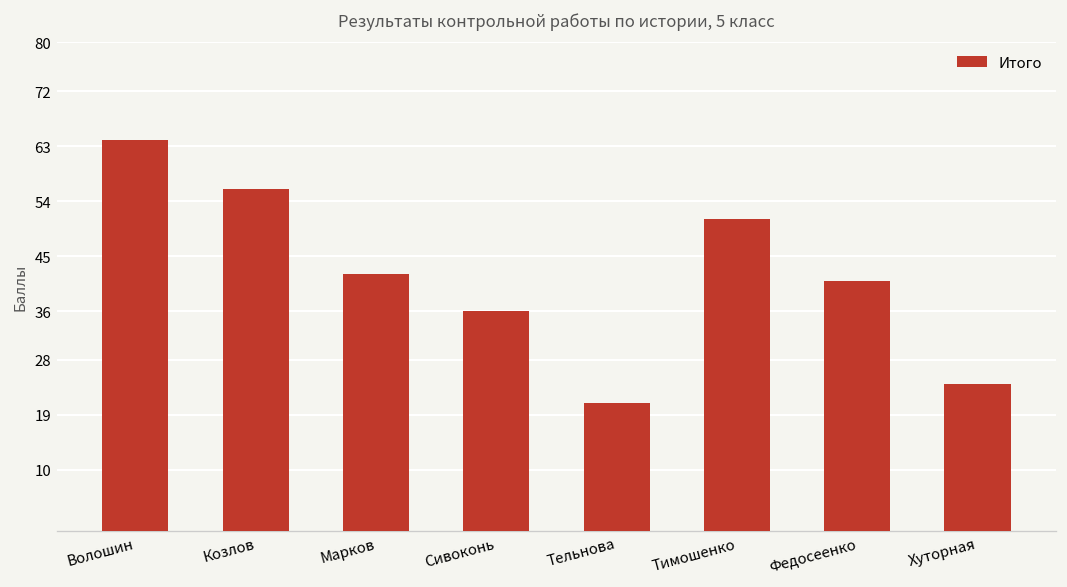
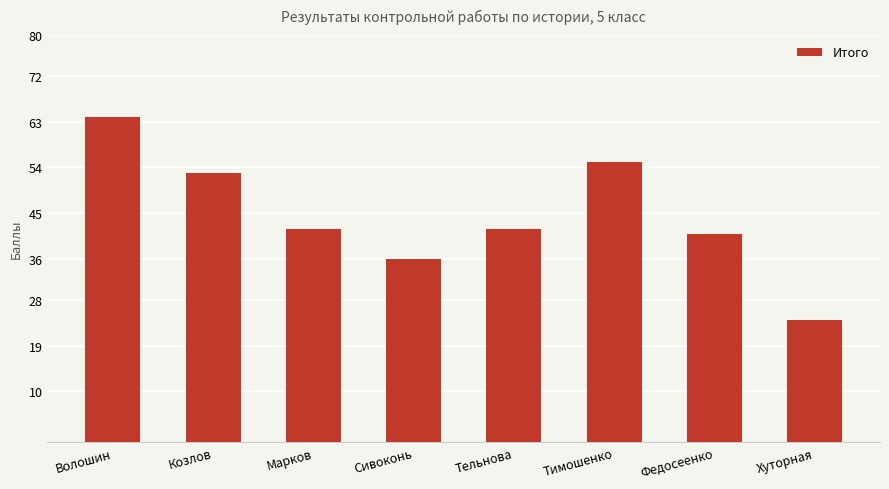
  {
    "Волошин": 64,
-   "Козлов": 56,
+   "Козлов": 53,
    "Марков": 42,
    "Сивоконь": 36,
-   "Тельнова": 21,
-   "Тимошенко": 51,
+   "Тельнова": 42,
+   "Тимошенко": 55,
    "Федосеенко": 41,
    "Хуторная": 24
  }
